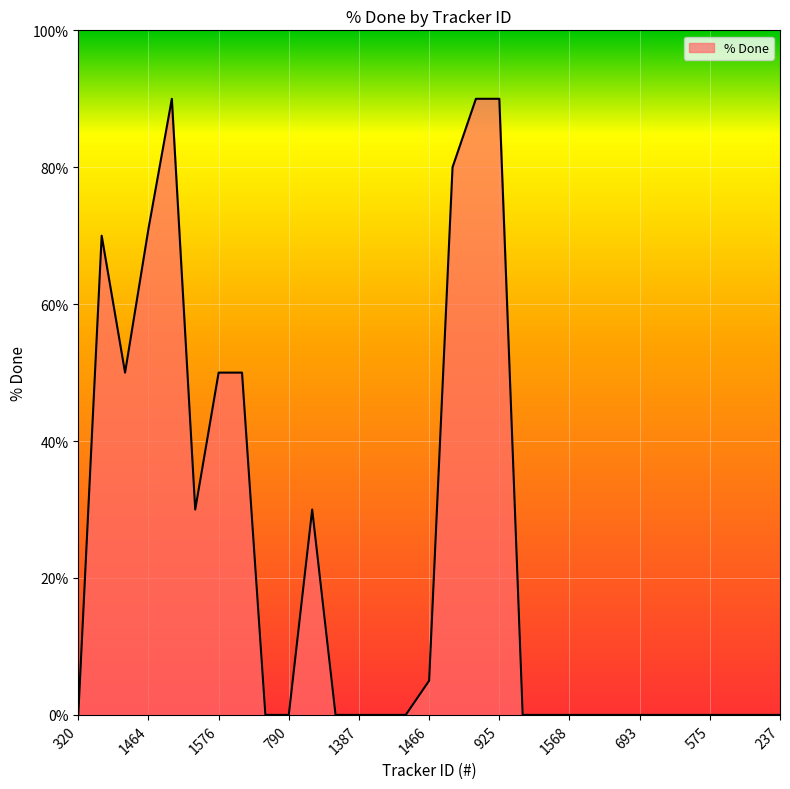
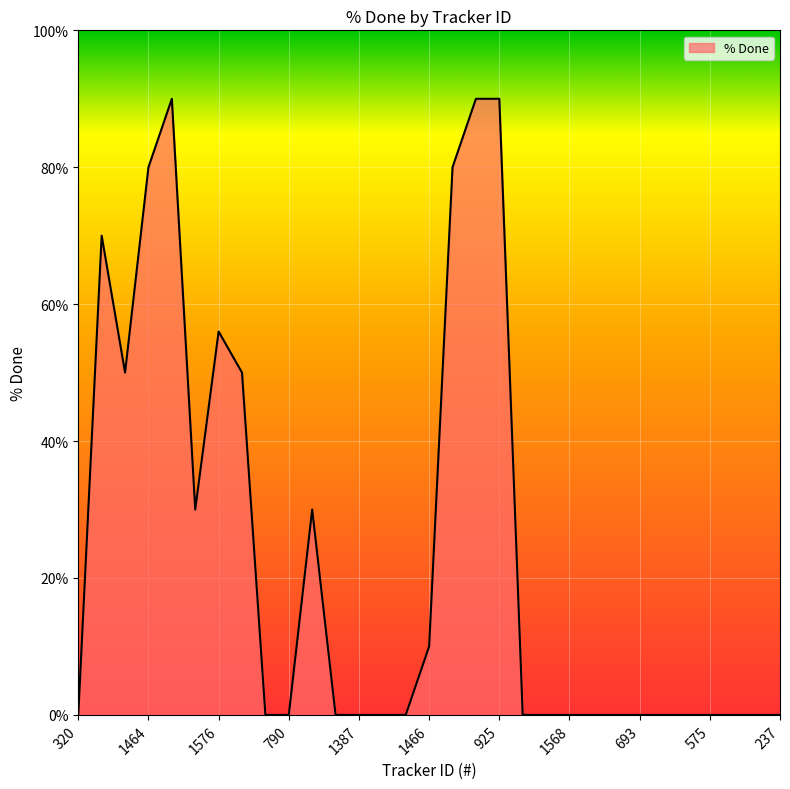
  {
    "320": "0%",
-   "1464": "71%",
-   "1576": "50%",
+   "1464": "80%",
+   "1576": "56%",
    "790": "0%",
    "1387": "0%",
-   "1466": "5%",
+   "1466": "10%",
    "925": "90%",
    "1568": "0%",
    "693": "0%",
    "575": "0%",
    "237": "0%"
  }
